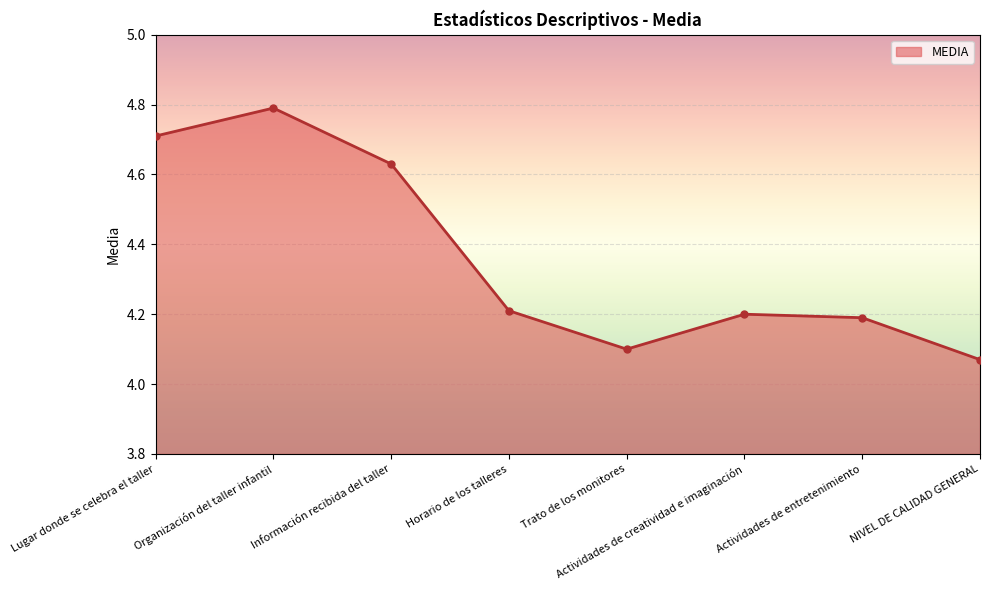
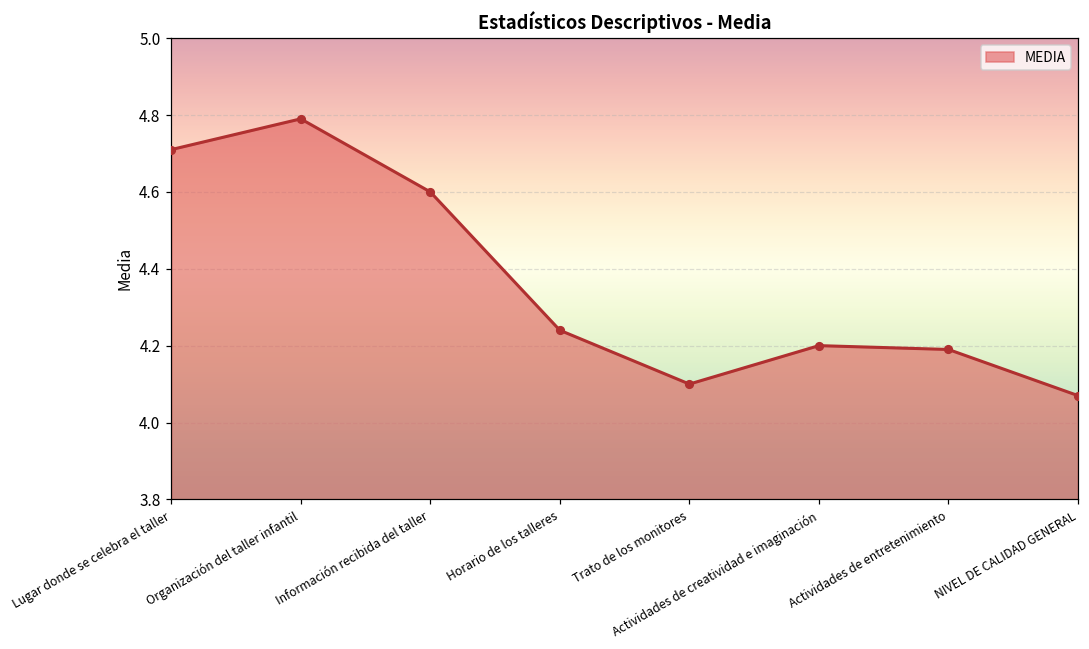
  {
    "Lugar donde se celebra el taller": 4.71,
    "Organización del taller infantil": 4.79,
-   "Información recibida del taller": 4.63,
-   "Horario de los talleres": 4.21,
+   "Información recibida del taller": 4.60,
+   "Horario de los talleres": 4.24,
    "Trato de los monitores": 4.10,
    "Actividades de creatividad e imaginación": 4.20,
    "Actividades de entretenimiento": 4.19,
    "NIVEL DE CALIDAD GENERAL": 4.07
  }
